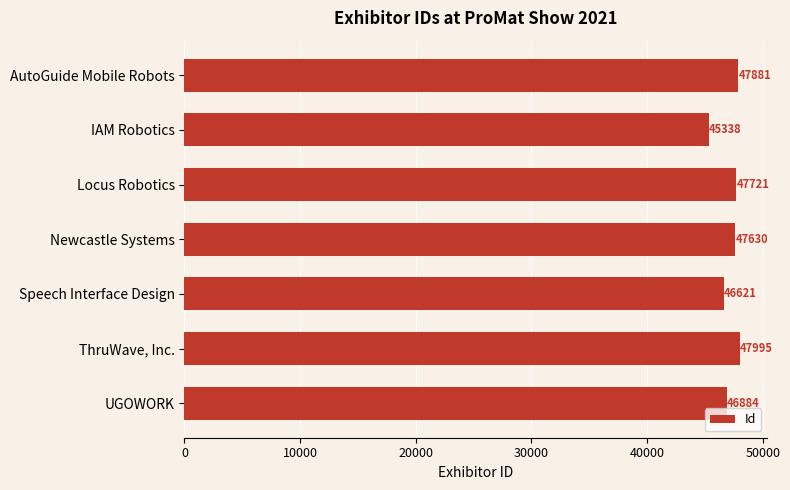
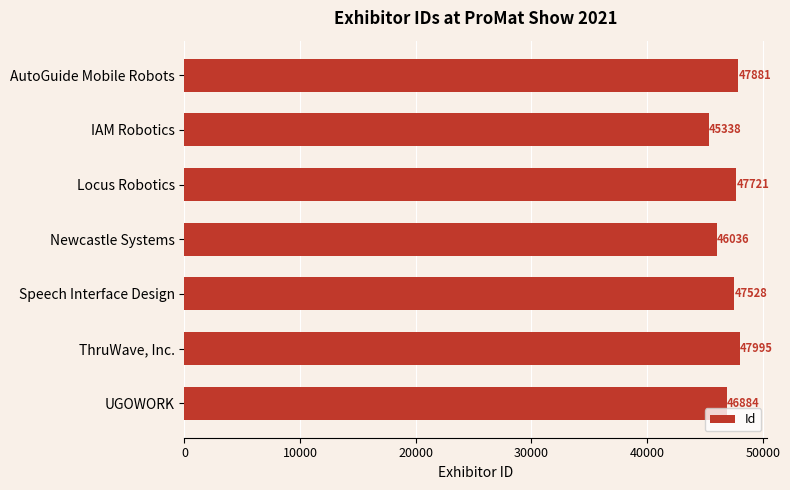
  {
    "AutoGuide Mobile Robots": 47881,
    "IAM Robotics": 45338,
    "Locus Robotics": 47721,
-   "Newcastle Systems": 47630,
-   "Speech Interface Design": 46621,
+   "Newcastle Systems": 46036,
+   "Speech Interface Design": 47528,
    "ThruWave, Inc.": 47995
  }
